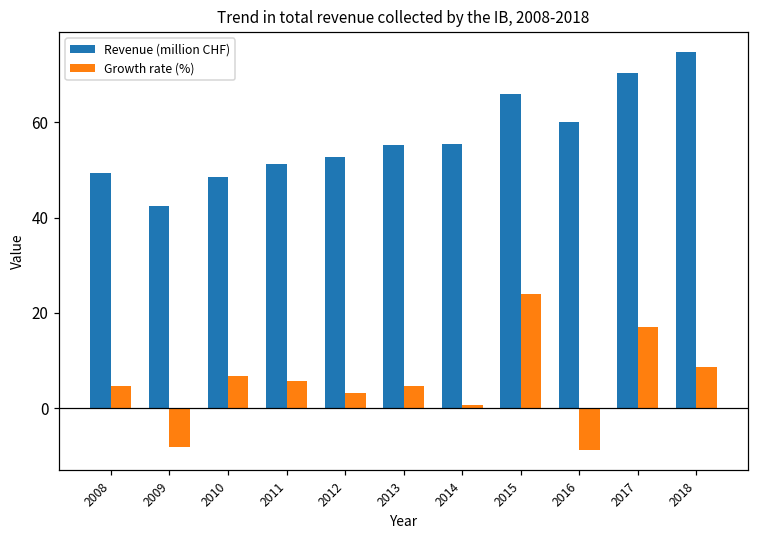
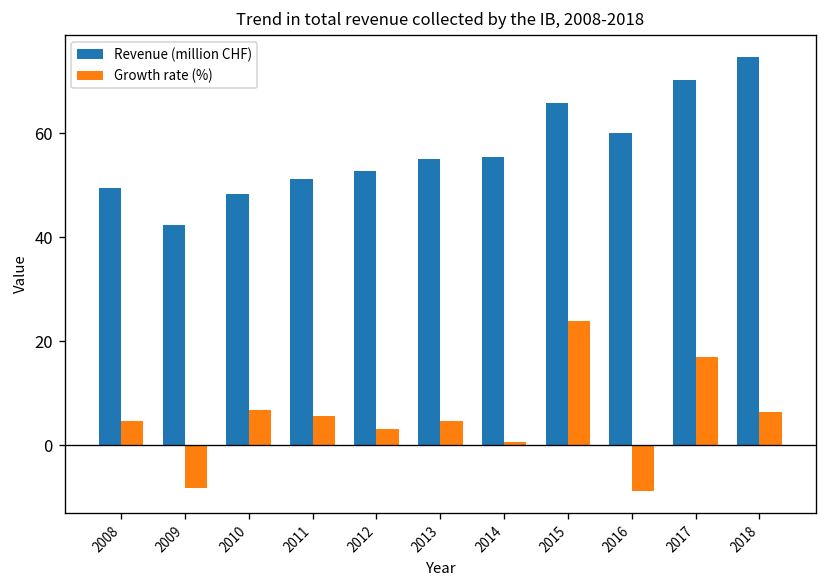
  {
    "Revenue (million CHF)": {
      "2008": 49,
      "2009": 42,
      "2010": 48,
      "2011": 51,
      "2012": 53,
      "2013": 55,
      "2014": 56,
      "2015": 66,
      "2016": 60,
      "2017": 70,
      "2018": 75
    },
    "Growth rate (%)": {
      "2008": 5,
      "2009": -8,
      "2010": 7,
      "2011": 6,
      "2012": 3,
      "2013": 5,
      "2014": 1,
      "2015": 24,
      "2016": -9,
      "2017": 17,
-     "2018": 9
+     "2018": 6
    }
  }
